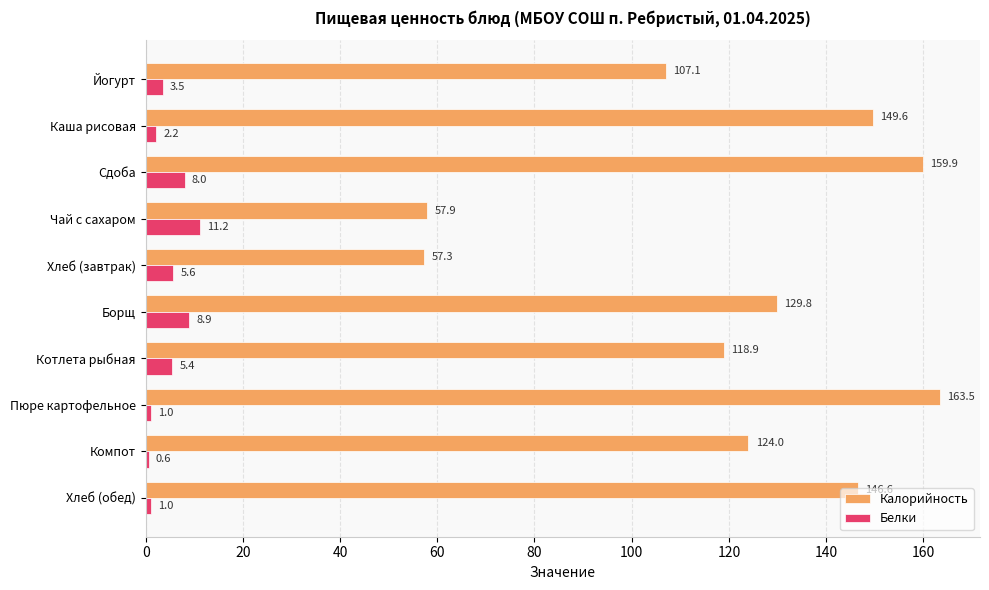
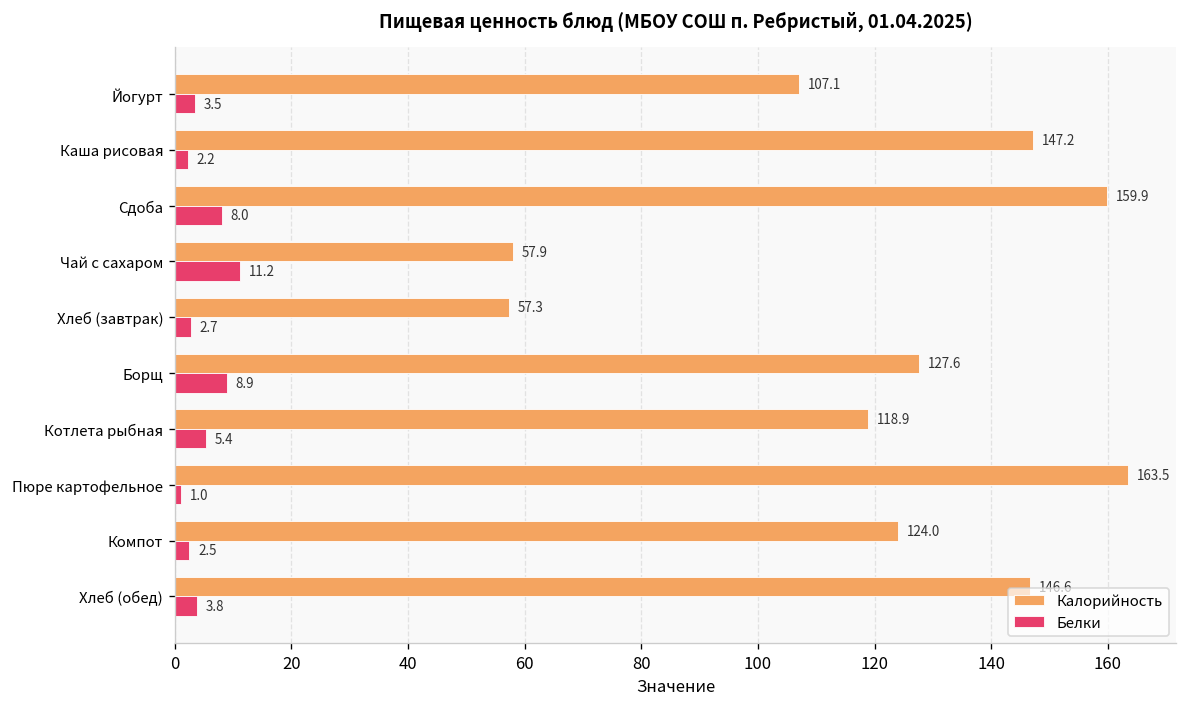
  {
    "Калорийность": {
      "Йогурт": 107.1,
-     "Каша рисовая": 149.6,
+     "Каша рисовая": 147.2,
      "Сдоба": 159.9,
      "Чай с сахаром": 57.9,
      "Хлеб (завтрак)": 57.3,
-     "Борщ": 129.8,
+     "Борщ": 127.6,
      "Котлета рыбная": 118.9,
      "Пюре картофельное": 163.5,
      "Компот": 124.0
    },
    "Белки": {
      "Йогурт": 3.5,
      "Каша рисовая": 2.2,
      "Сдоба": 8.0,
      "Чай с сахаром": 11.2,
-     "Хлеб (завтрак)": 5.6,
+     "Хлеб (завтрак)": 2.7,
      "Борщ": 8.9,
      "Котлета рыбная": 5.4,
      "Пюре картофельное": 1.0,
-     "Компот": 0.6,
-     "Хлеб (обед)": 1.0
+     "Компот": 2.5,
+     "Хлеб (обед)": 3.8
    }
  }
